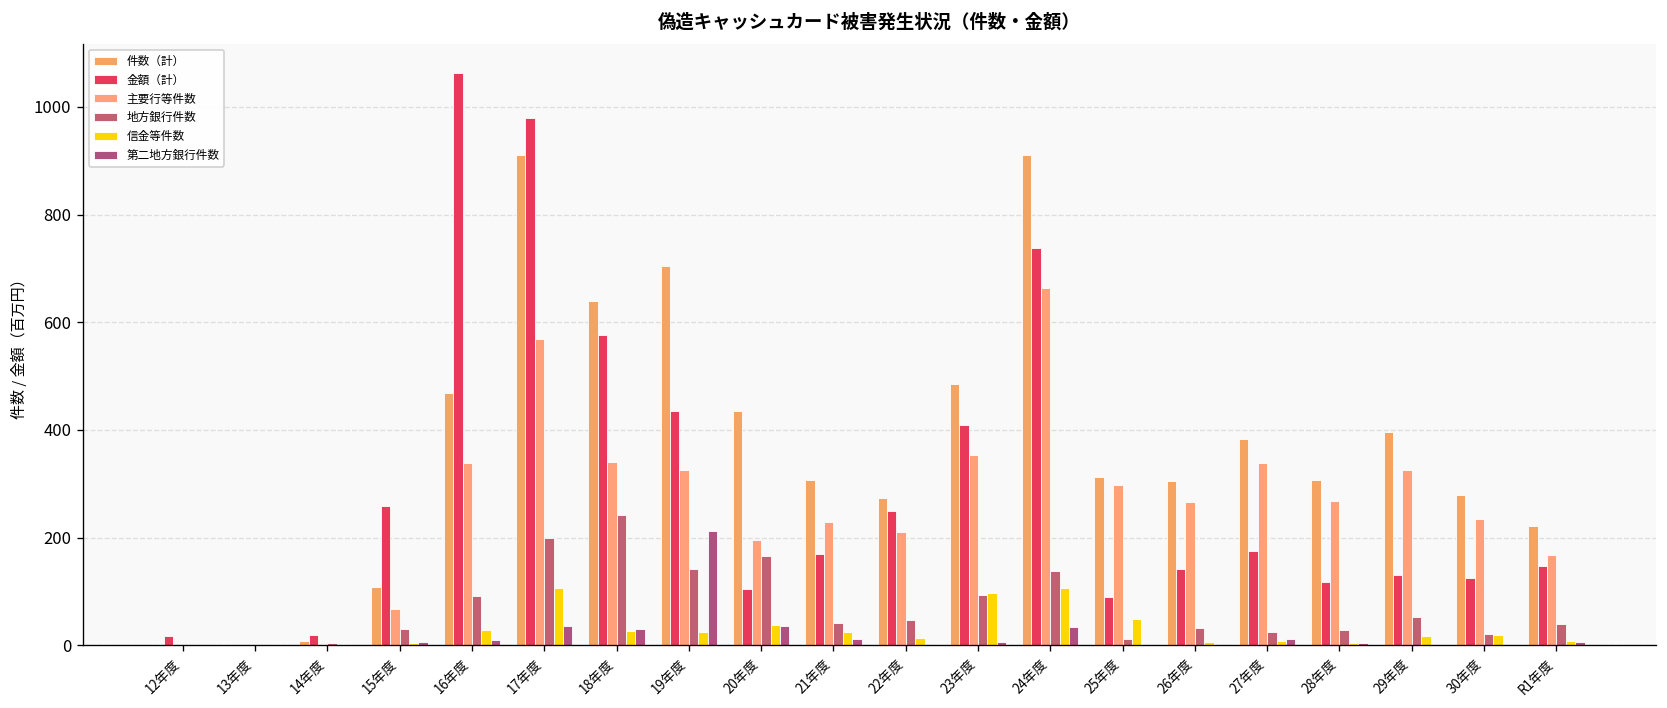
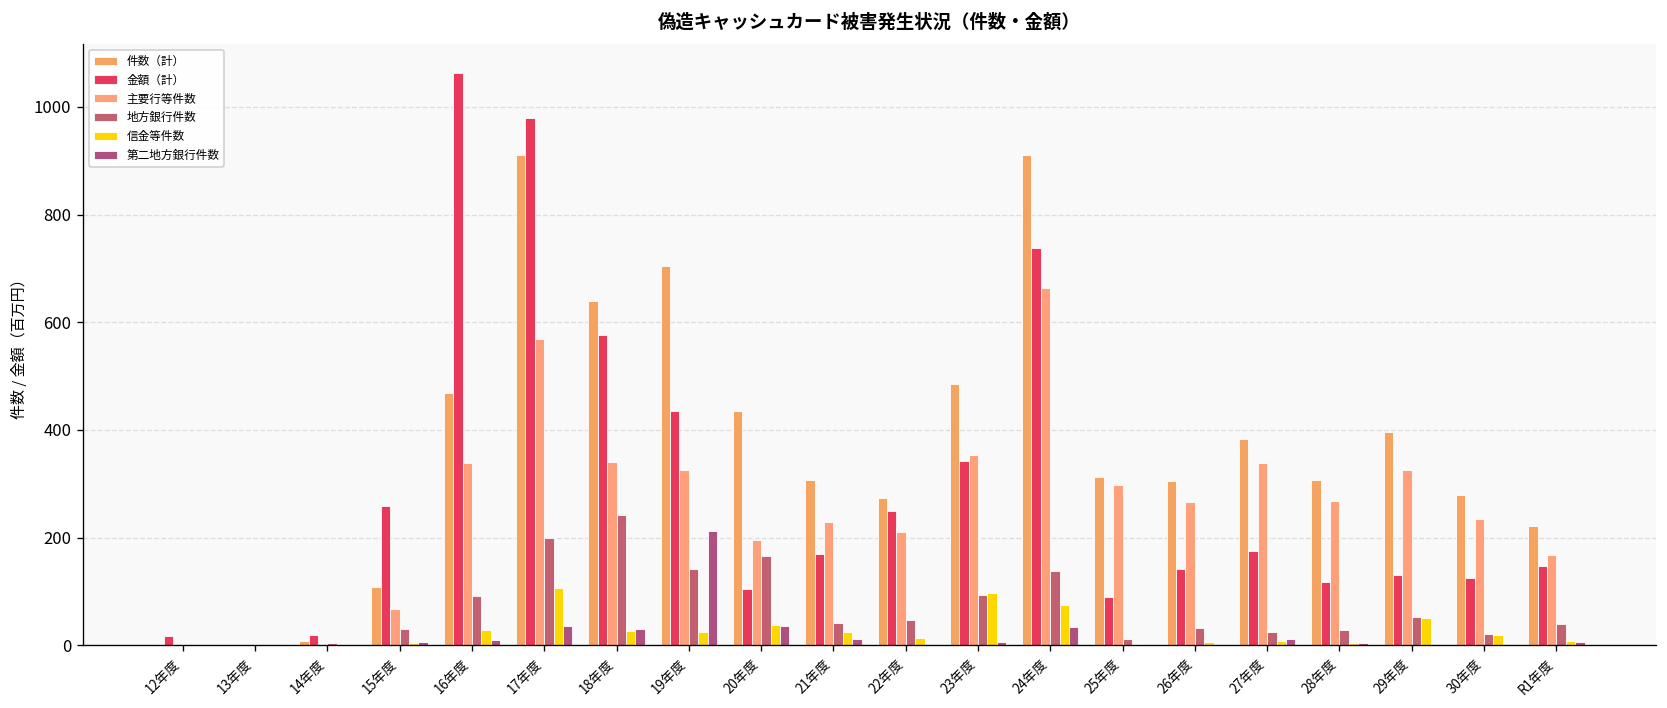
  {
    "金額（計）": {
      "12年度": 20,
      "13年度": 0,
      "14年度": 20,
      "15年度": 260,
      "16年度": 1060,
      "17年度": 980,
      "18年度": 580,
      "19年度": 440,
      "20年度": 110,
      "21年度": 170,
      "22年度": 250,
-     "23年度": 410,
+     "23年度": 340,
      "24年度": 740,
      "25年度": 90,
      "26年度": 140,
      "27年度": 180,
      "28年度": 120,
      "29年度": 130,
      "30年度": 130,
      "R1年度": 150
    },
    "信金等件数": {
      "12年度": 0,
      "13年度": 0,
      "16年度": 30,
      "17年度": 110,
      "18年度": 30,
      "19年度": 30,
      "20年度": 40,
      "21年度": 20,
      "22年度": 10,
      "23年度": 100,
-     "24年度": 110,
-     "25年度": 50,
+     "24年度": 80,
+     "25年度": 0,
      "26年度": 10,
      "27年度": 10,
-     "29年度": 20,
+     "29年度": 50,
      "30年度": 20,
      "R1年度": 10
    }
  }
